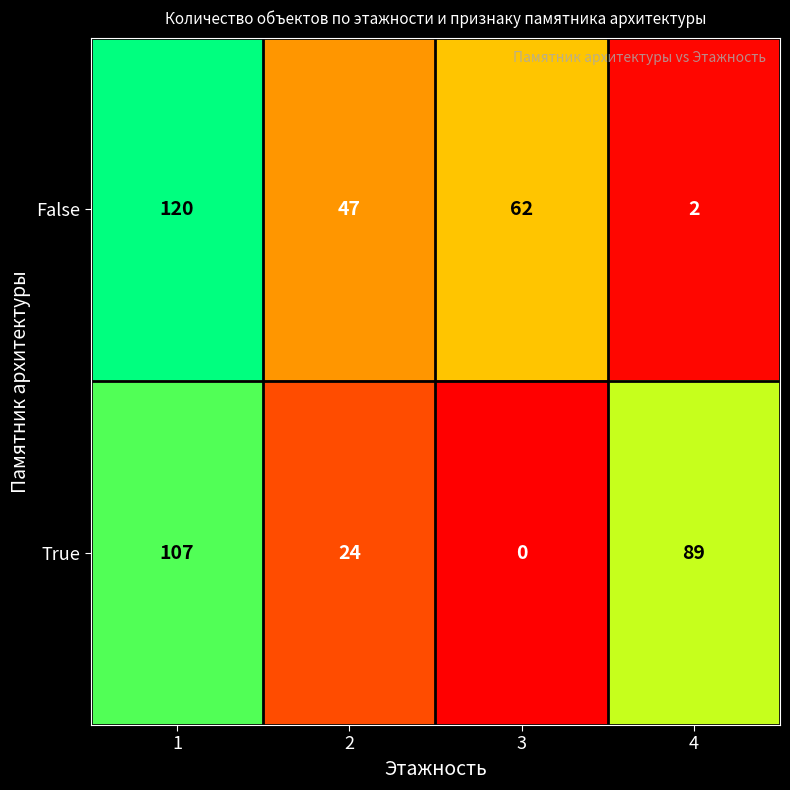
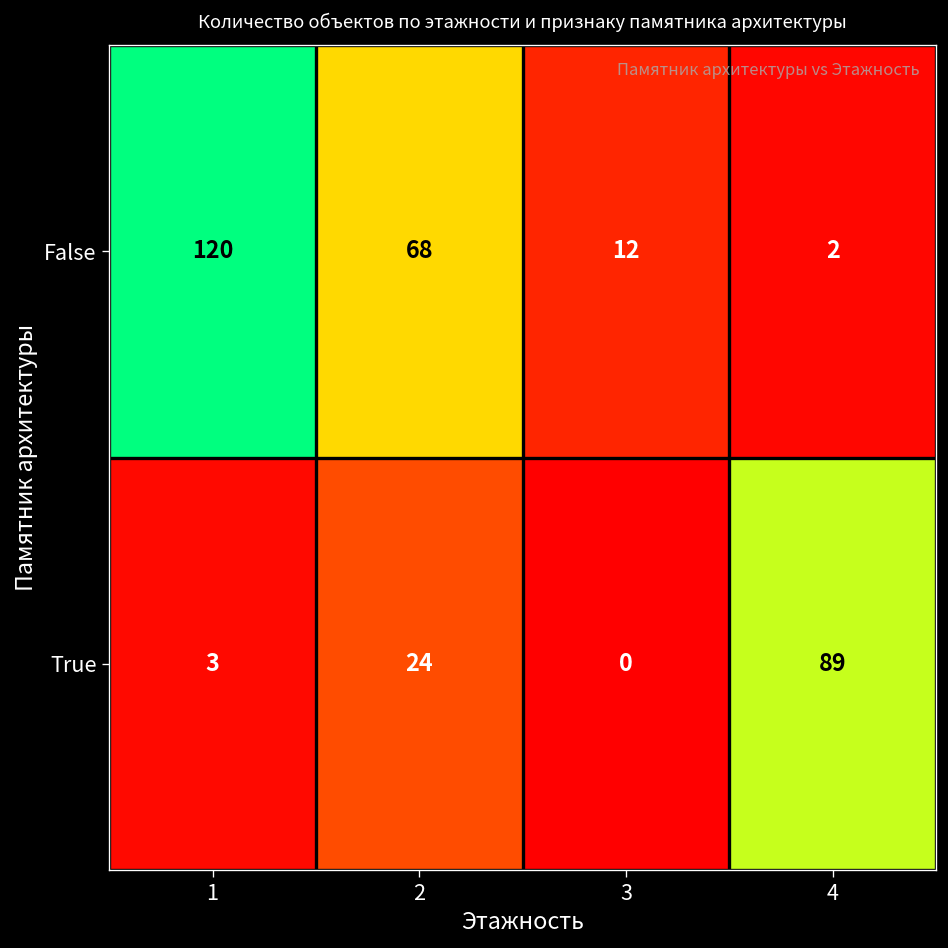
  {
    "False": {
      "1": 120,
-     "2": 47,
-     "3": 62
+     "2": 68,
+     "3": 12
    },
    "True": {
-     "1": 107,
+     "1": 3,
      "2": 24,
      "3": 0,
      "4": 89
    }
  }
